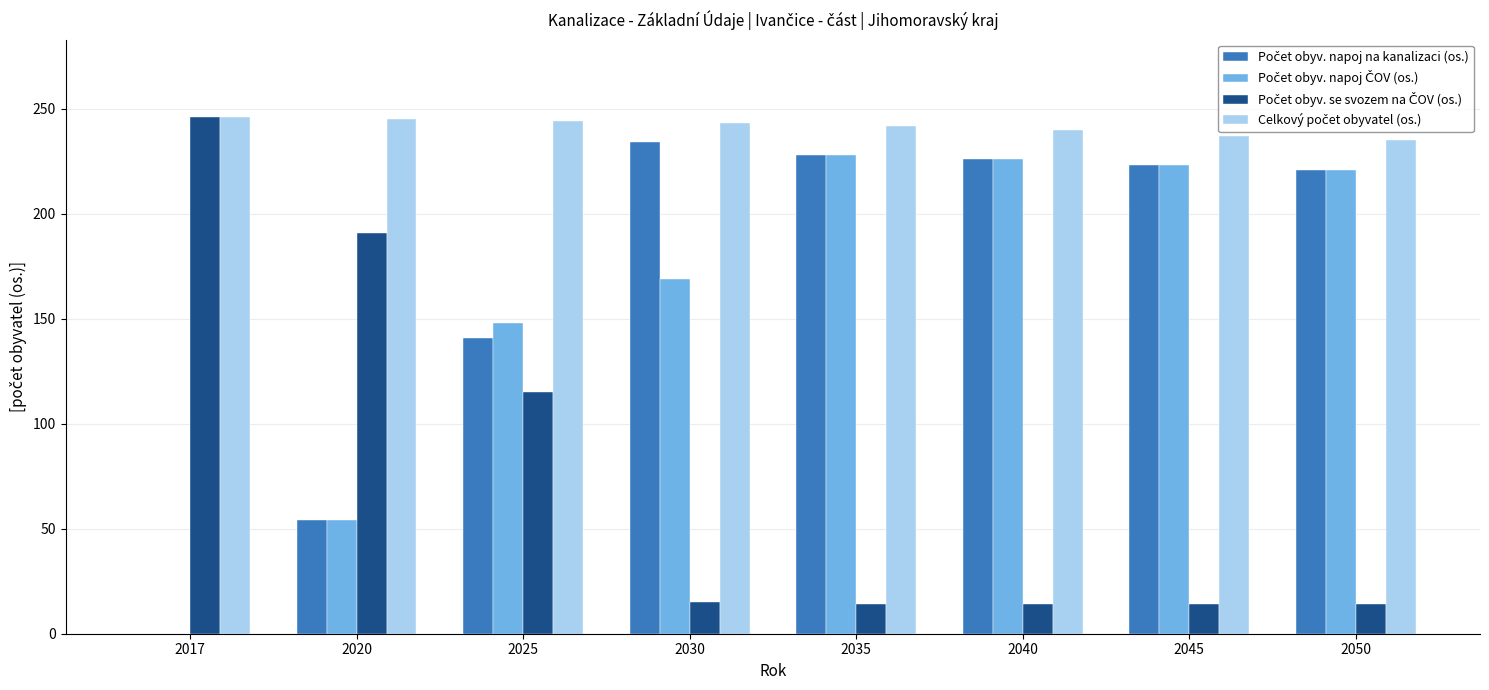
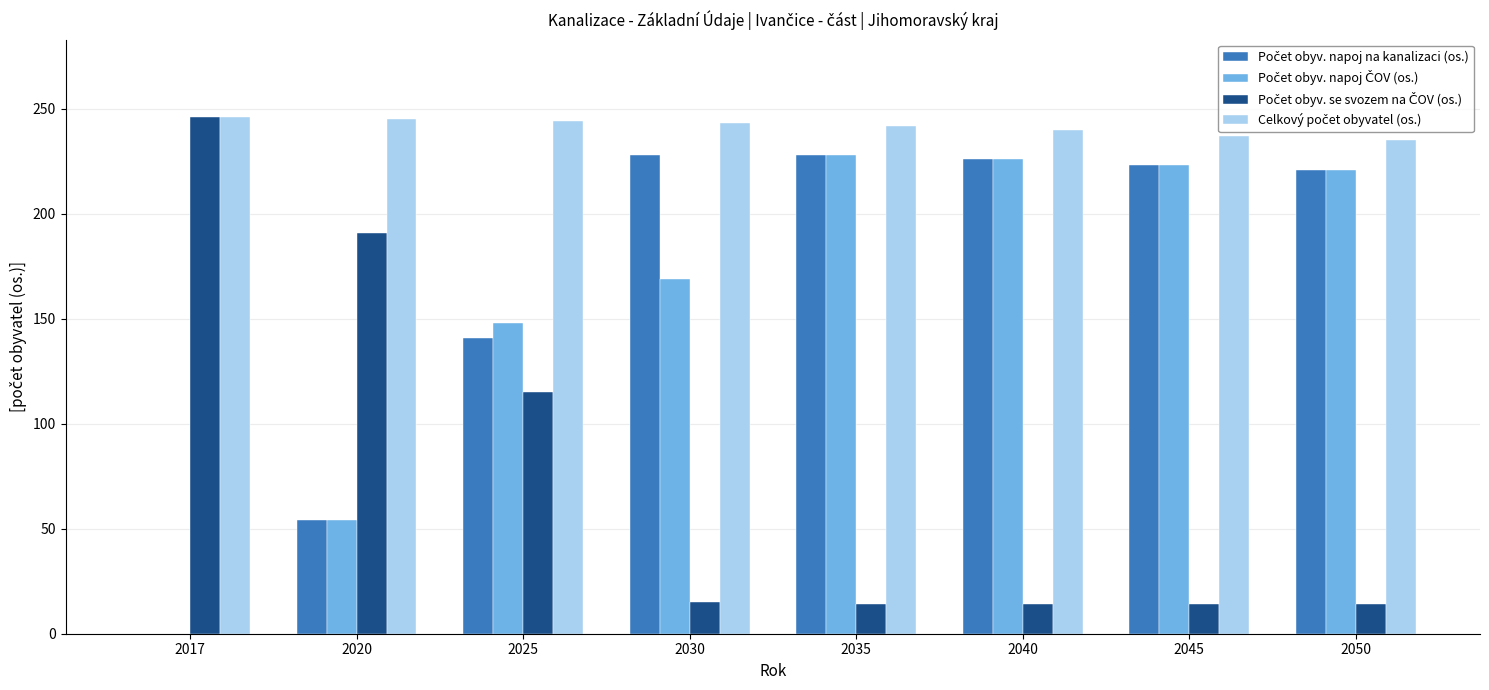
  {
    "Počet obyv. napoj na kanalizaci (os.)": {
      "2017": 0,
      "2020": 54,
      "2025": 141,
-     "2030": 234,
+     "2030": 228,
      "2035": 228,
      "2040": 226,
      "2045": 223,
      "2050": 221
    },
    "Počet obyv. napoj ČOV (os.)": {
      "2017": 0,
      "2020": 54,
      "2025": 148,
      "2030": 169,
      "2035": 228,
      "2040": 226,
      "2045": 223,
      "2050": 221
    },
    "Počet obyv. se svozem na ČOV (os.)": {
      "2017": 246,
      "2020": 191,
      "2025": 115,
      "2030": 15,
      "2035": 14,
      "2040": 14,
      "2045": 14,
      "2050": 14
    },
    "Celkový počet obyvatel (os.)": {
      "2017": 246,
      "2020": 245,
      "2025": 244,
      "2030": 243,
      "2035": 242,
      "2040": 240,
      "2045": 237,
      "2050": 235
    }
  }
